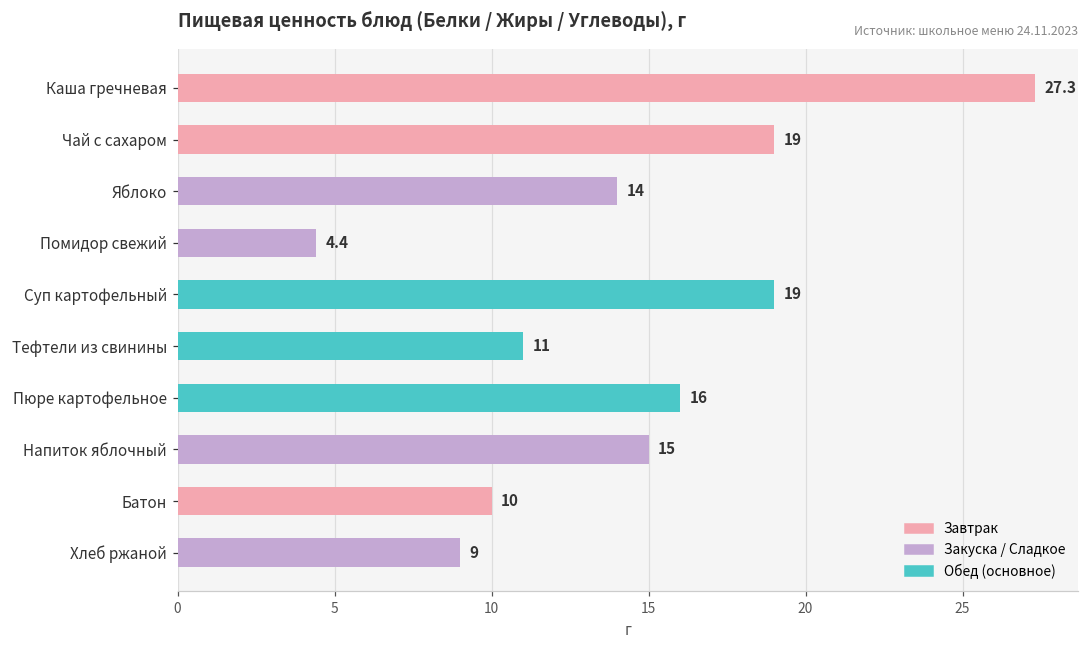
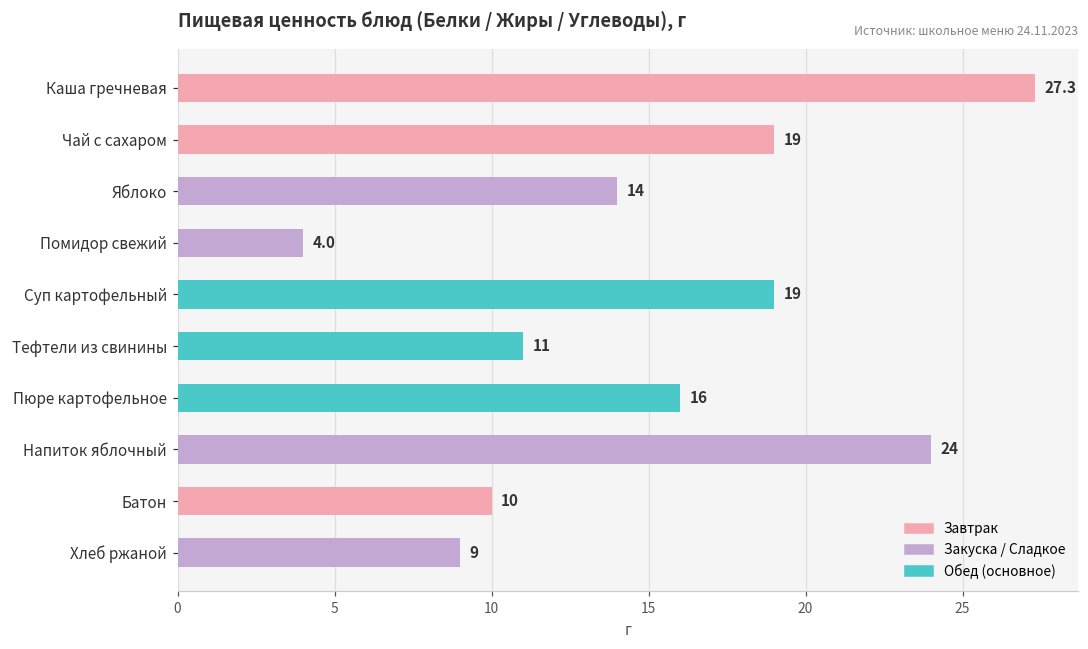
  {
    "Каша гречневая": 27.3,
    "Чай с сахаром": 19,
    "Яблоко": 14,
-   "Помидор свежий": 4.4,
+   "Помидор свежий": 4.0,
    "Суп картофельный": 19,
    "Тефтели из свинины": 11,
    "Пюре картофельное": 16,
-   "Напиток яблочный": 15,
+   "Напиток яблочный": 24,
    "Батон": 10,
    "Хлеб ржаной": 9
  }
